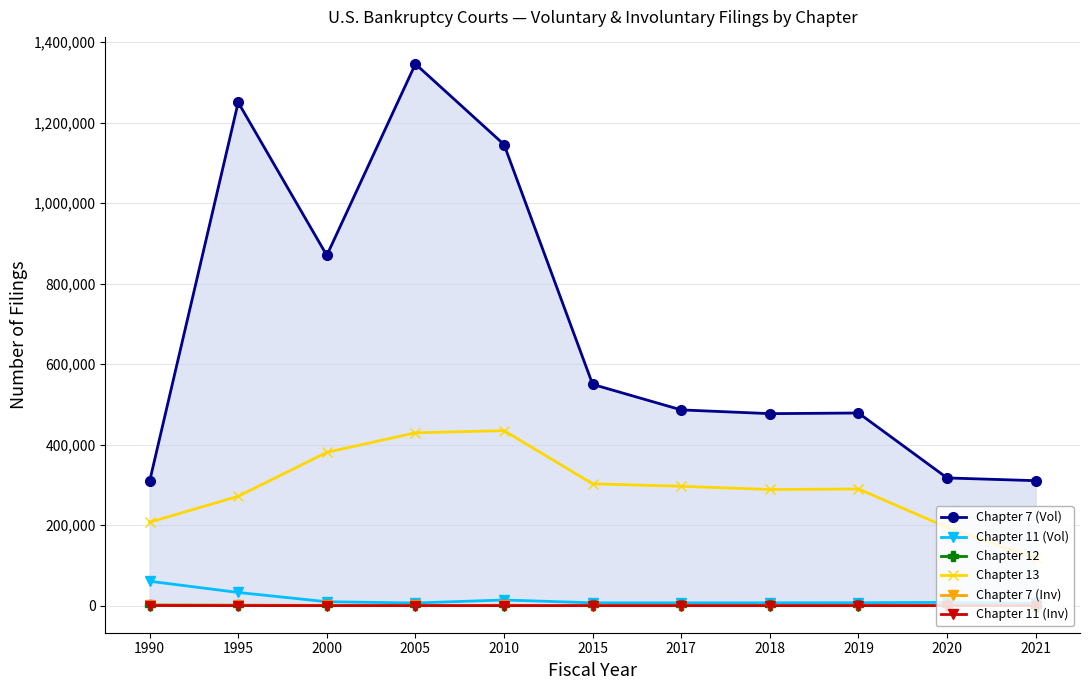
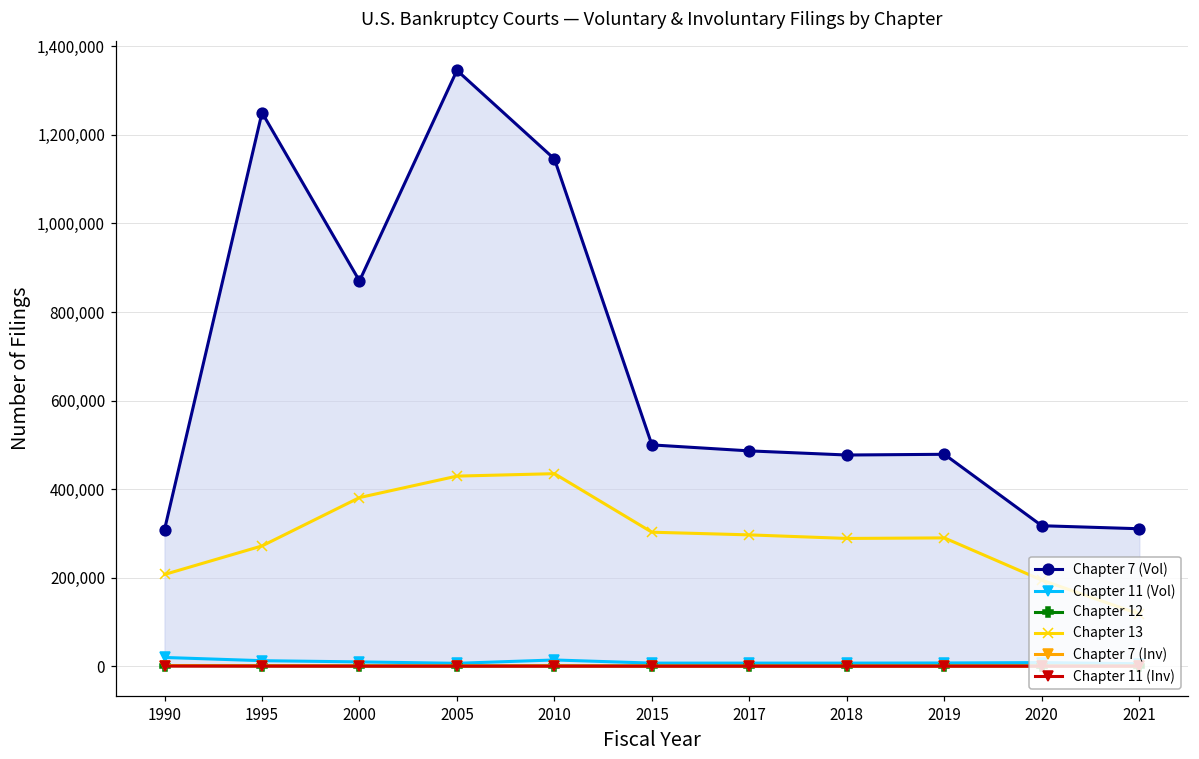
  {
    "Chapter 7 (Vol)": {
      "1990": "310,000",
      "1995": "1,250,000",
      "2000": "870,000",
      "2005": "1,350,000",
      "2010": "1,150,000",
-     "2015": "550,000",
+     "2015": "500,000",
      "2017": "490,000",
      "2018": "480,000",
      "2019": "480,000",
      "2020": "320,000",
      "2021": "310,000"
    },
    "Chapter 11 (Vol)": {
-     "1990": "60,000",
-     "1995": "30,000",
+     "1990": "20,000",
+     "1995": "10,000",
      "2000": "10,000",
      "2010": "10,000",
      "2015": "10,000",
      "2017": "10,000",
      "2018": "10,000",
      "2019": "10,000"
    }
  }
